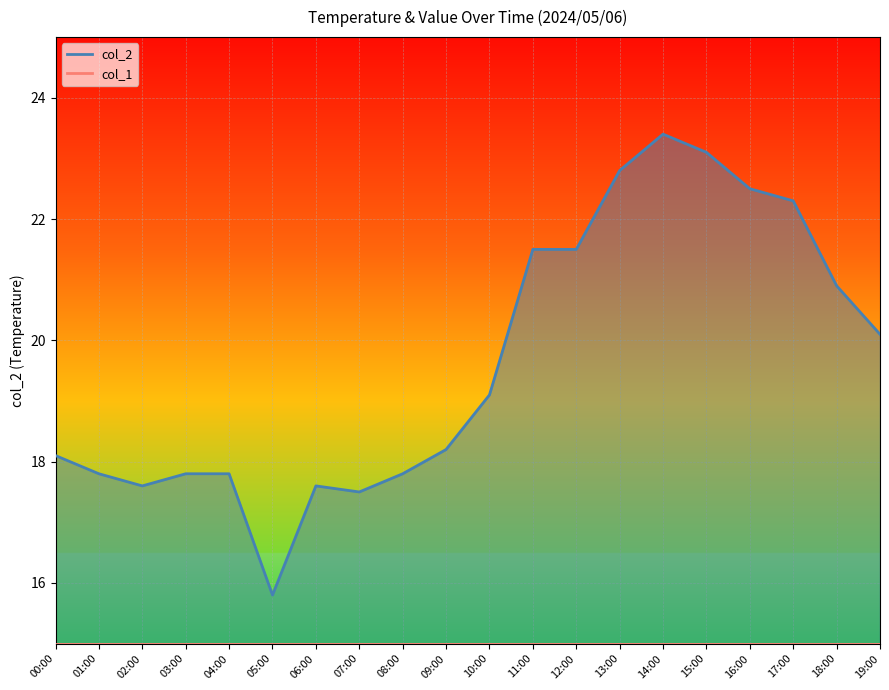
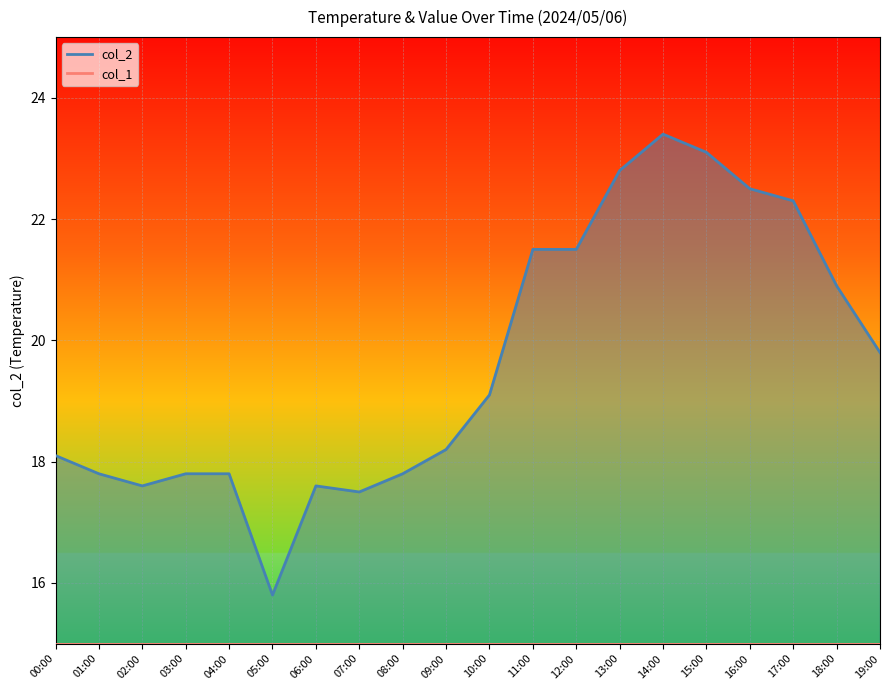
  {
    "col_2": {
      "00:00": 18.1,
      "01:00": 17.8,
      "02:00": 17.6,
      "03:00": 17.8,
      "04:00": 17.8,
      "05:00": 15.8,
      "06:00": 17.6,
      "07:00": 17.5,
      "08:00": 17.8,
      "09:00": 18.2,
      "10:00": 19.1,
      "11:00": 21.5,
      "12:00": 21.5,
      "13:00": 22.8,
      "14:00": 23.4,
      "15:00": 23.1,
      "16:00": 22.5,
      "17:00": 22.3,
      "18:00": 20.9,
-     "19:00": 20.1
+     "19:00": 19.8
    },
    "col_1": {
      "00:00": 15.0,
      "01:00": 15.0,
      "02:00": 15.0,
      "03:00": 15.0,
      "04:00": 15.0,
      "05:00": 15.0,
      "06:00": 15.0,
      "07:00": 15.0,
      "08:00": 15.0,
      "09:00": 15.0,
      "10:00": 15.0,
      "11:00": 15.0,
      "12:00": 15.0,
      "13:00": 15.0,
      "14:00": 15.0,
      "15:00": 15.0,
      "16:00": 15.0,
      "17:00": 15.0,
      "18:00": 15.0,
      "19:00": 15.0
    }
  }
